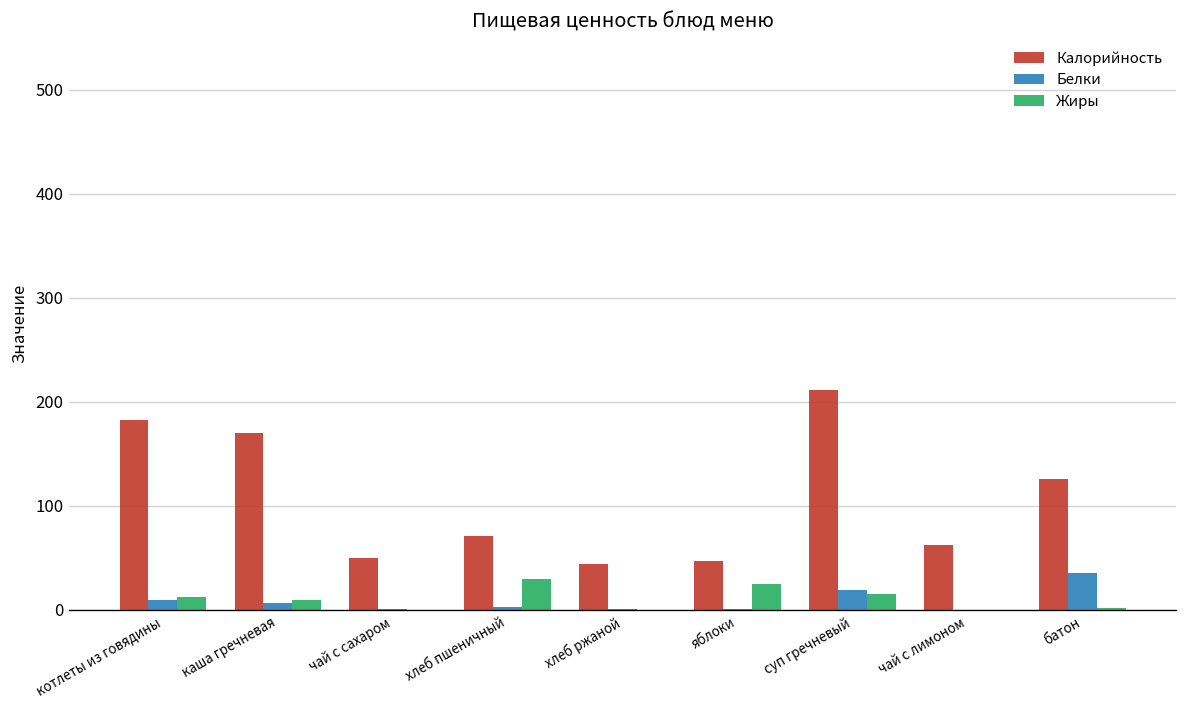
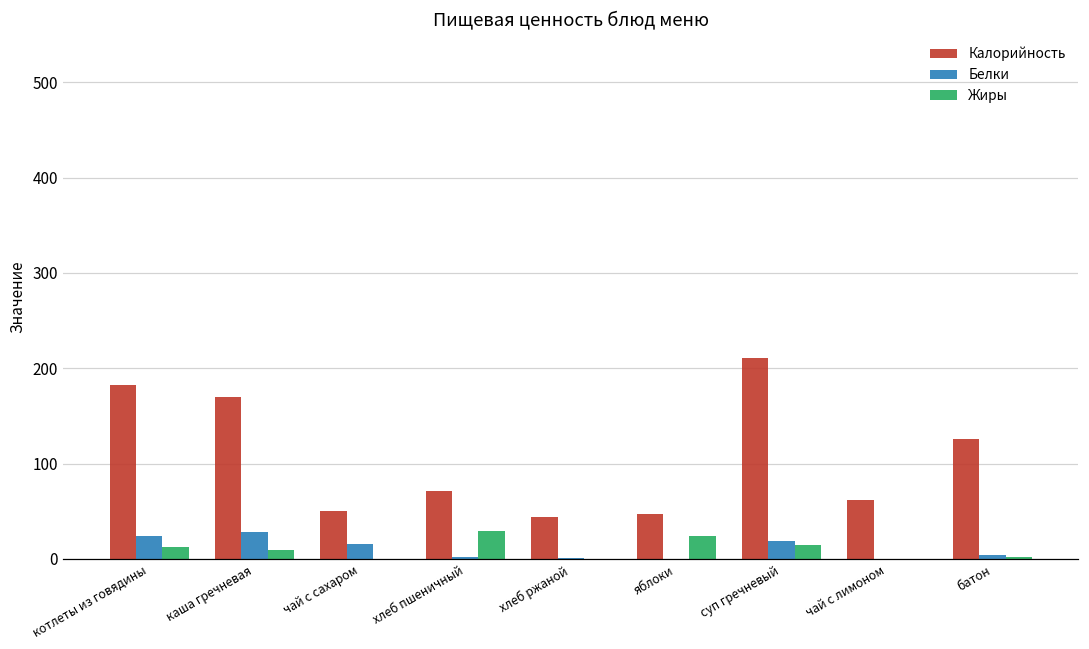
  {
    "Калорийность": {
      "котлеты из говядины": 180,
      "каша гречневая": 170,
      "чай с сахаром": 50,
      "хлеб пшеничный": 70,
      "хлеб ржаной": 40,
      "яблоки": 50,
      "суп гречневый": 210,
      "чай с лимоном": 60,
      "батон": 130
    },
    "Белки": {
-     "котлеты из говядины": 10,
-     "каша гречневая": 10,
-     "чай с сахаром": 0,
+     "котлеты из говядины": 20,
+     "каша гречневая": 30,
+     "чай с сахаром": 20,
      "суп гречневый": 20,
      "чай с лимоном": 0,
-     "батон": 40
+     "батон": 0
    },
    "Жиры": {
      "котлеты из говядины": 10,
      "каша гречневая": 10,
      "чай с сахаром": 0,
      "хлеб пшеничный": 30,
      "яблоки": 20,
      "суп гречневый": 20,
      "чай с лимоном": 0
    }
  }
